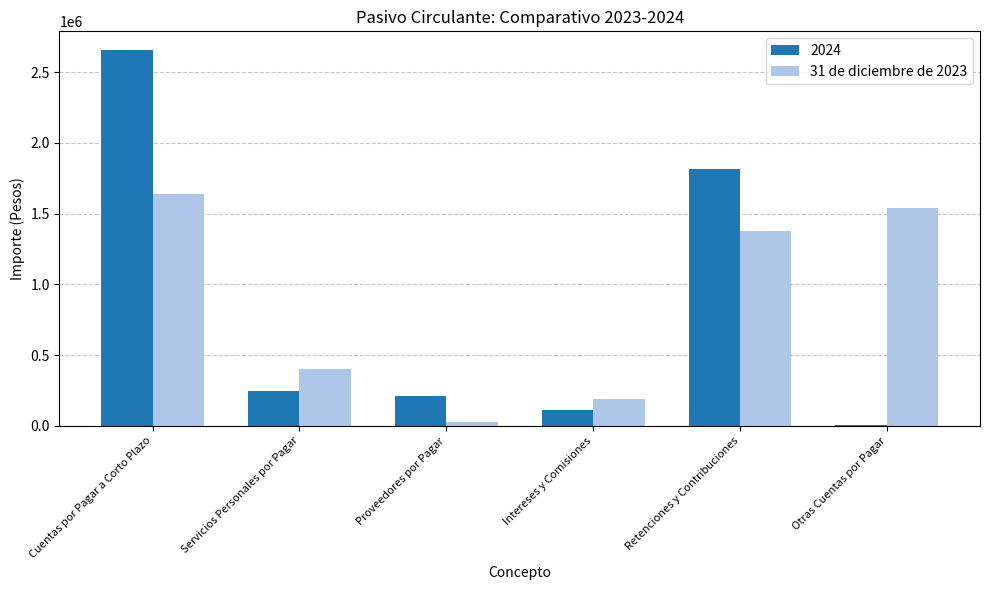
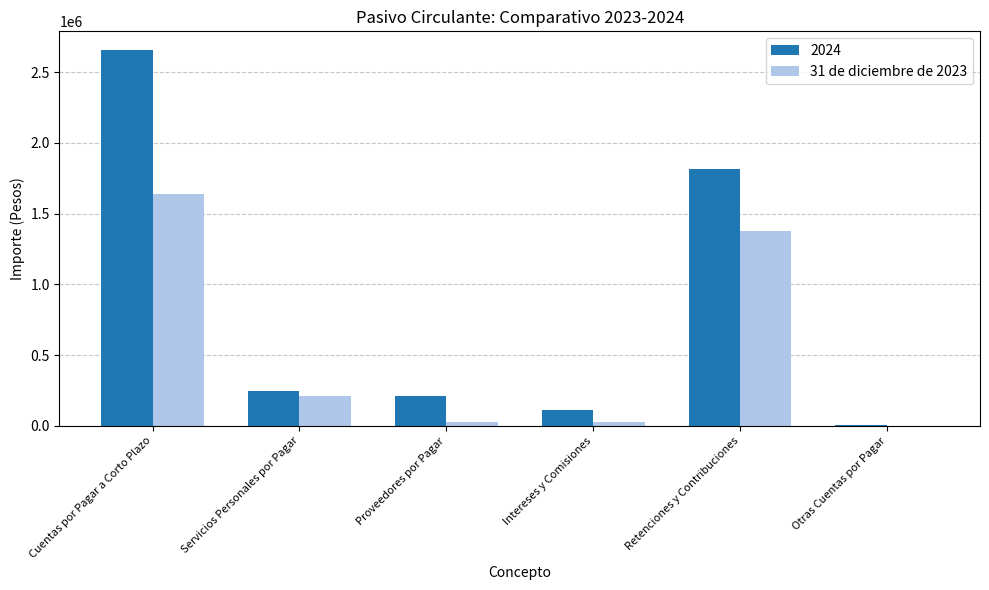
  {
    "2024": {
      "Cuentas por Pagar a Corto Plazo": 2650000,
      "Servicios Personales por Pagar": 250000,
      "Proveedores por Pagar": 210000,
      "Intereses y Comisiones": 110000,
      "Retenciones y Contribuciones": 1810000
    },
    "31 de diciembre de 2023": {
      "Cuentas por Pagar a Corto Plazo": 1640000,
-     "Servicios Personales por Pagar": 400000,
+     "Servicios Personales por Pagar": 210000,
      "Proveedores por Pagar": 30000,
-     "Intereses y Comisiones": 190000,
+     "Intereses y Comisiones": 30000,
      "Retenciones y Contribuciones": 1370000,
-     "Otras Cuentas por Pagar": 1540000
+     "Otras Cuentas por Pagar": 0
    }
  }
